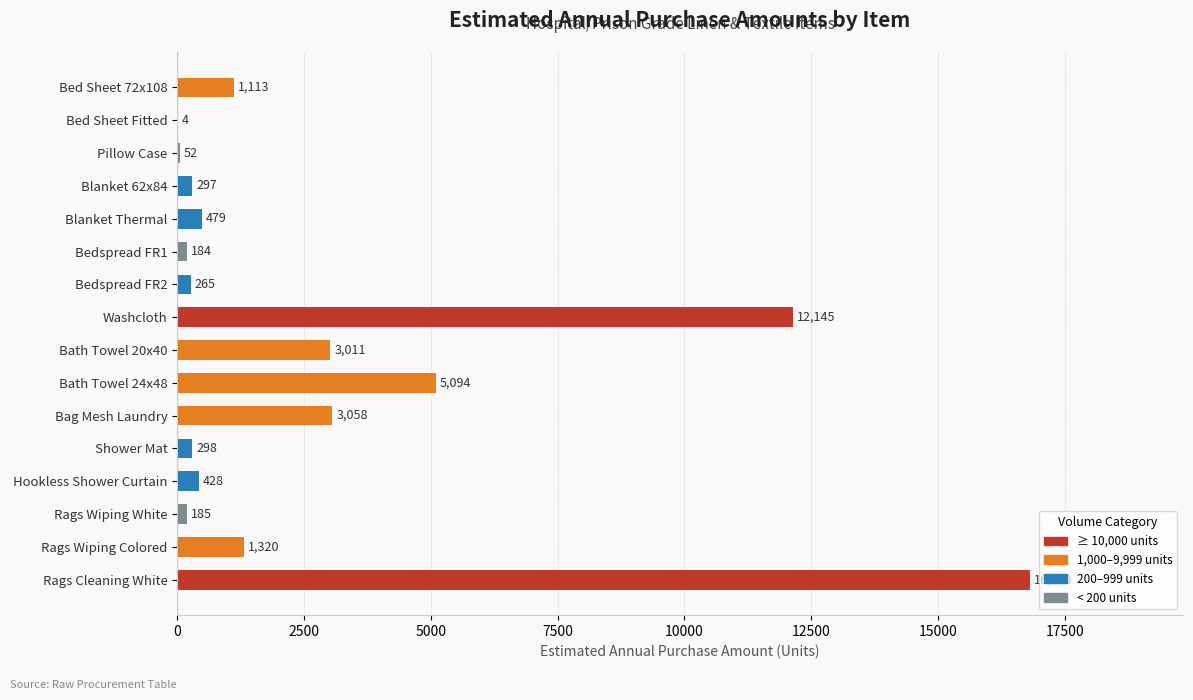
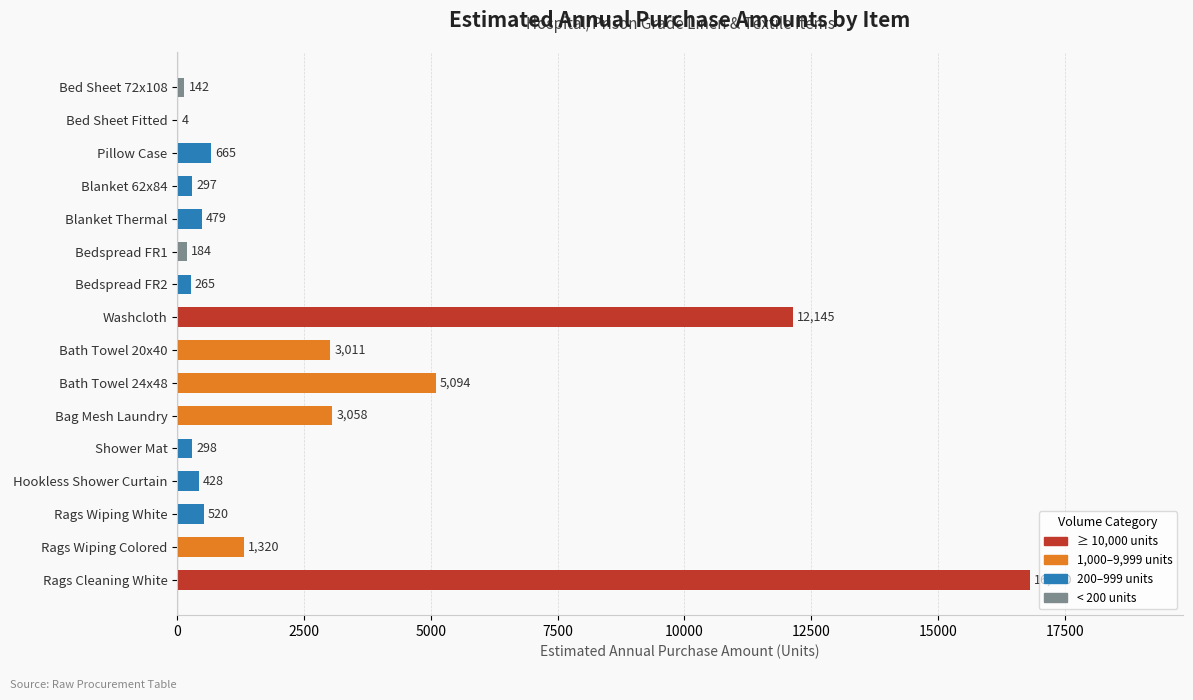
  {
-   "Bed Sheet 72x108": "1,113",
+   "Bed Sheet 72x108": "142",
    "Bed Sheet Fitted": "4",
-   "Pillow Case": "52",
+   "Pillow Case": "665",
    "Blanket 62x84": "297",
    "Blanket Thermal": "479",
    "Bedspread FR1": "184",
    "Bedspread FR2": "265",
    "Washcloth": "12,145",
    "Bath Towel 20x40": "3,011",
    "Bath Towel 24x48": "5,094",
    "Bag Mesh Laundry": "3,058",
    "Shower Mat": "298",
    "Hookless Shower Curtain": "428",
-   "Rags Wiping White": "185",
+   "Rags Wiping White": "520",
    "Rags Wiping Colored": "1,320"
  }
